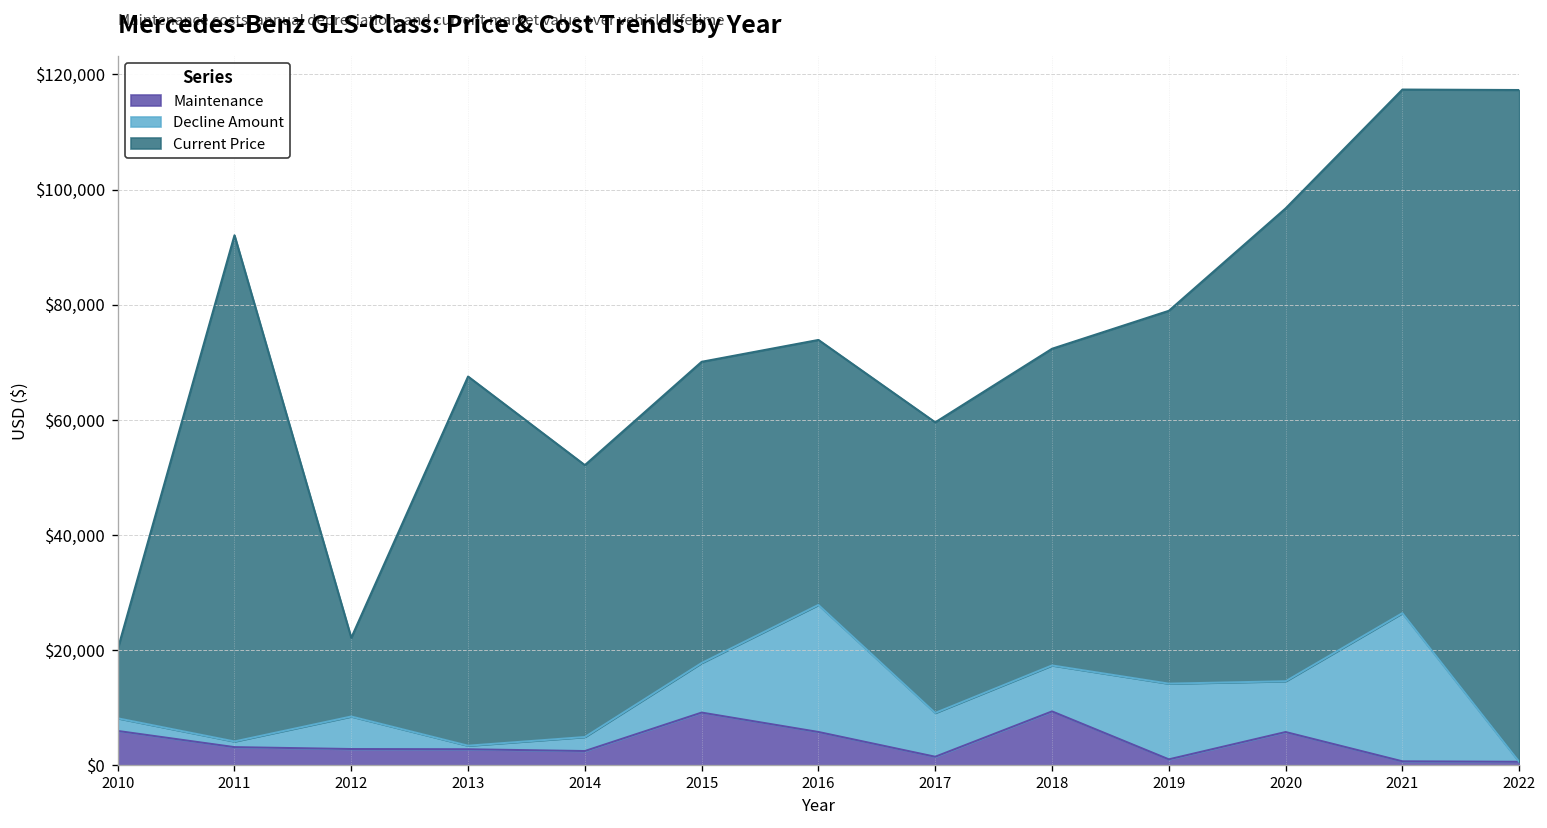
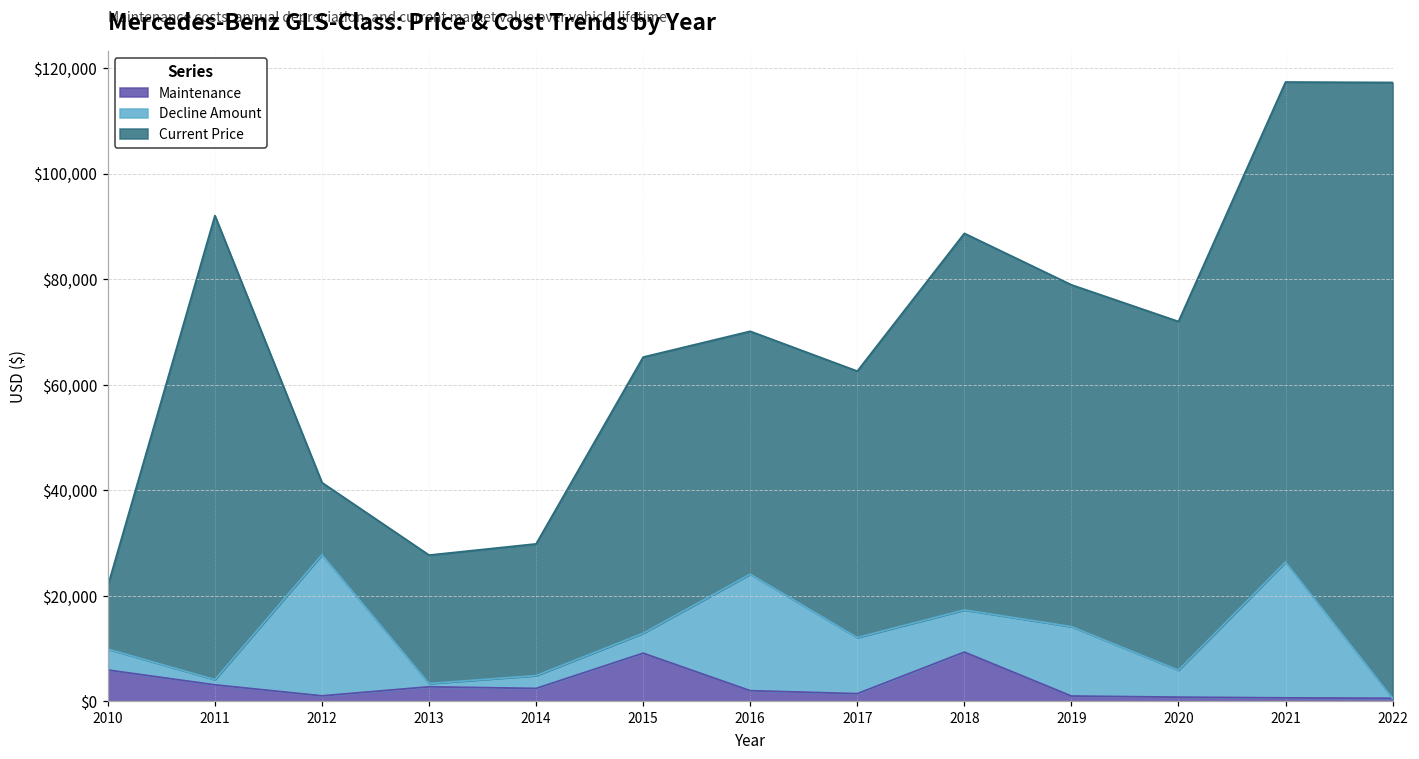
  {
    "Maintenance": {
      "2010": "$6,000",
      "2011": "$3,000",
-     "2012": "$3,000",
+     "2012": "$1,000",
      "2013": "$3,000",
      "2014": "$2,000",
      "2015": "$9,000",
-     "2016": "$6,000",
+     "2016": "$2,000",
      "2017": "$1,000",
      "2018": "$9,000",
      "2019": "$1,000",
-     "2020": "$6,000",
+     "2020": "$1,000",
      "2021": "$1,000"
    },
    "Decline Amount": {
-     "2010": "$2,000",
+     "2010": "$4,000",
      "2011": "$1,000",
-     "2012": "$6,000",
+     "2012": "$27,000",
      "2013": "$1,000",
      "2014": "$2,000",
-     "2015": "$9,000",
+     "2015": "$4,000",
      "2016": "$22,000",
-     "2017": "$8,000",
+     "2017": "$11,000",
      "2018": "$8,000",
      "2019": "$13,000",
-     "2020": "$9,000",
+     "2020": "$5,000",
      "2021": "$26,000"
    },
    "Current Price": {
      "2010": "$12,000",
      "2011": "$88,000",
      "2012": "$14,000",
-     "2013": "$64,000",
-     "2014": "$47,000",
+     "2013": "$24,000",
+     "2014": "$25,000",
      "2015": "$52,000",
      "2016": "$46,000",
      "2017": "$50,000",
-     "2018": "$55,000",
+     "2018": "$71,000",
      "2019": "$65,000",
-     "2020": "$82,000",
+     "2020": "$66,000",
      "2021": "$91,000",
      "2022": "$117,000"
    }
  }
